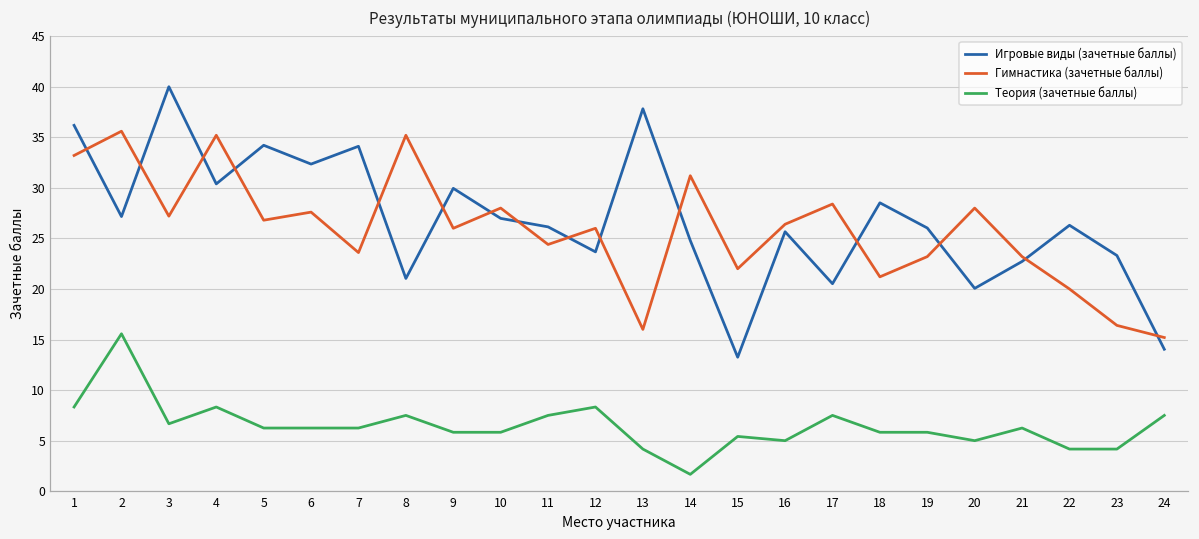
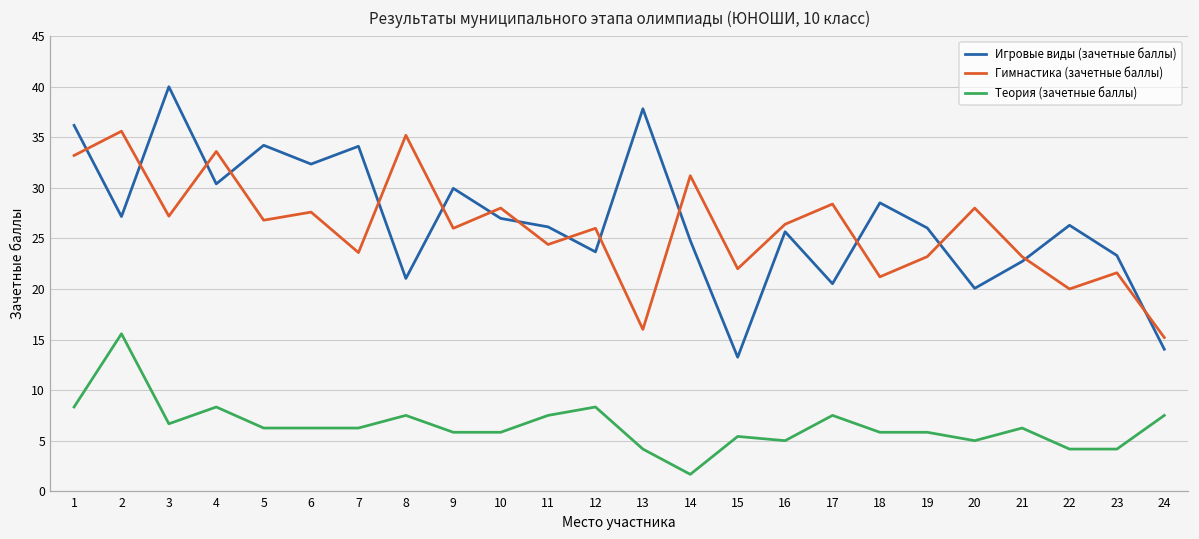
  {
    "Игровые виды (зачетные баллы)": {
      "1": 36,
      "2": 27,
      "3": 40,
      "4": 30,
      "5": 34,
      "6": 32,
      "7": 34,
      "8": 21,
      "9": 30,
      "10": 27,
      "11": 26,
      "12": 24,
      "13": 38,
      "14": 25,
      "15": 13,
      "16": 26,
      "17": 21,
      "18": 29,
      "19": 26,
      "20": 20,
      "21": 23,
      "22": 26,
      "23": 23,
      "24": 14
    },
    "Гимнастика (зачетные баллы)": {
      "1": 33,
      "2": 36,
      "3": 27,
-     "4": 35,
+     "4": 34,
      "5": 27,
      "6": 28,
      "7": 24,
      "8": 35,
      "9": 26,
      "10": 28,
      "11": 24,
      "12": 26,
      "13": 16,
      "14": 31,
      "15": 22,
      "16": 26,
      "17": 28,
      "18": 21,
      "19": 23,
      "20": 28,
      "21": 23,
      "22": 20,
-     "23": 16,
+     "23": 22,
      "24": 15
    },
    "Теория (зачетные баллы)": {
      "1": 8,
      "2": 16,
      "3": 7,
      "4": 8,
      "5": 6,
      "6": 6,
      "7": 6,
      "8": 8,
      "9": 6,
      "10": 6,
      "11": 8,
      "12": 8,
      "13": 4,
      "14": 2,
      "15": 5,
      "16": 5,
      "17": 8,
      "18": 6,
      "19": 6,
      "20": 5,
      "21": 6,
      "22": 4,
      "23": 4,
      "24": 8
    }
  }
